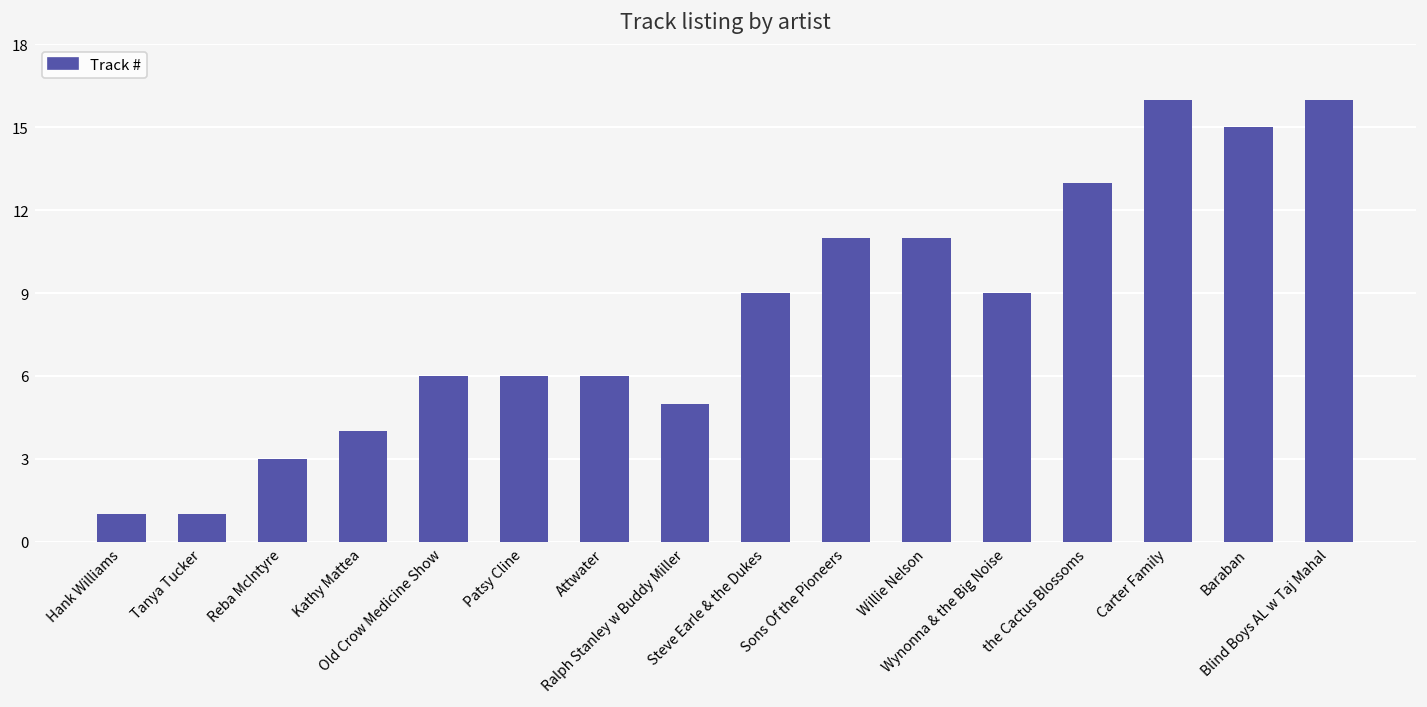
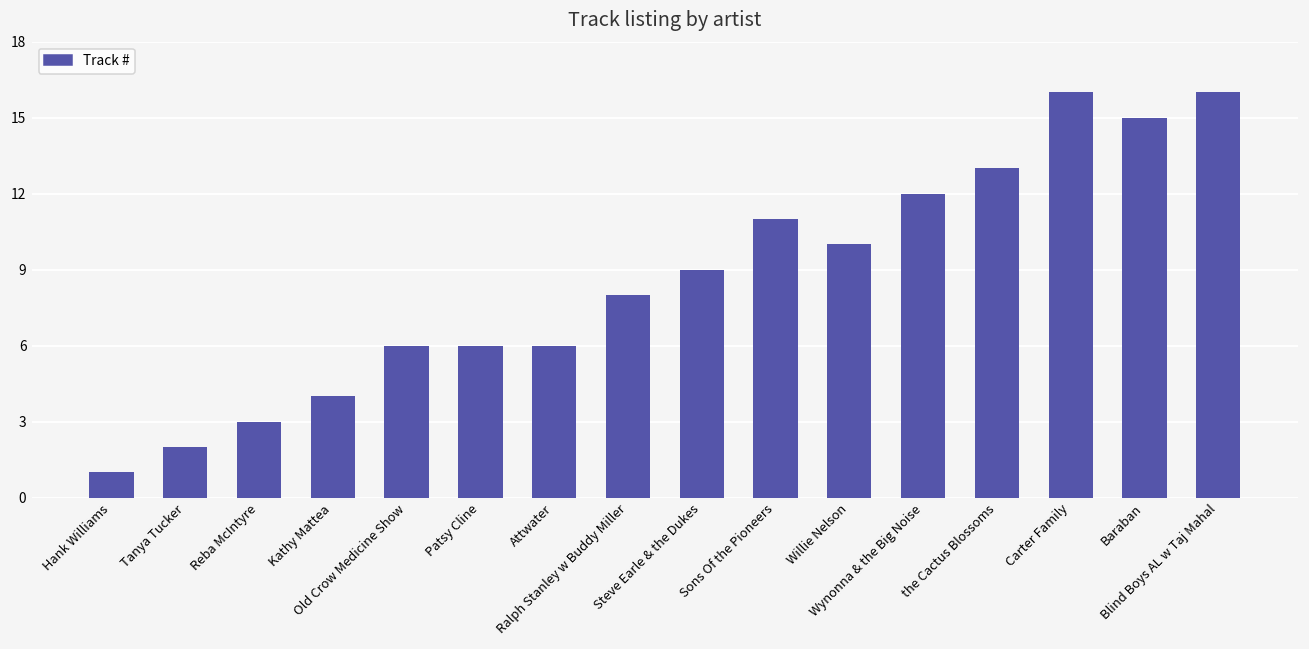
  {
    "Hank Williams": 1,
-   "Tanya Tucker": 1,
+   "Tanya Tucker": 2,
    "Reba McIntyre": 3,
    "Kathy Mattea": 4,
    "Old Crow Medicine Show": 6,
    "Patsy Cline": 6,
    "Attwater": 6,
-   "Ralph Stanley w Buddy Miller": 5,
+   "Ralph Stanley w Buddy Miller": 8,
    "Steve Earle & the Dukes": 9,
    "Sons Of the Pioneers": 11,
-   "Willie Nelson": 11,
-   "Wynonna & the Big Noise": 9,
+   "Willie Nelson": 10,
+   "Wynonna & the Big Noise": 12,
    "the Cactus Blossoms": 13,
    "Carter Family": 16,
    "Baraban": 15,
    "Blind Boys AL w Taj Mahal": 16
  }
